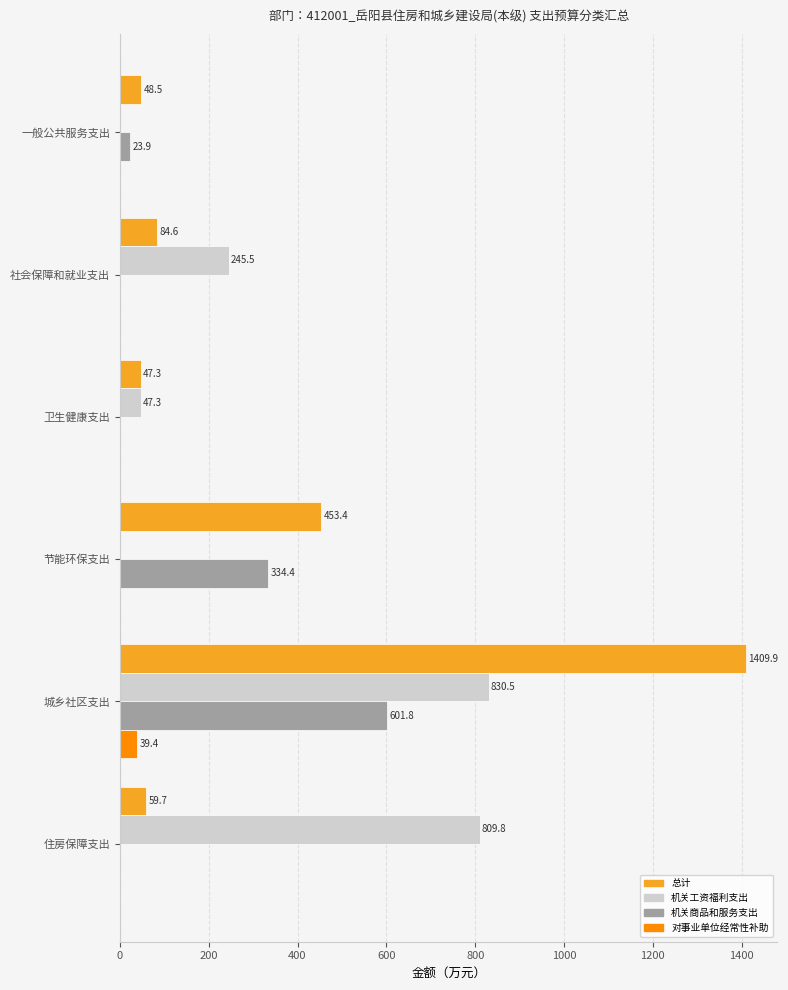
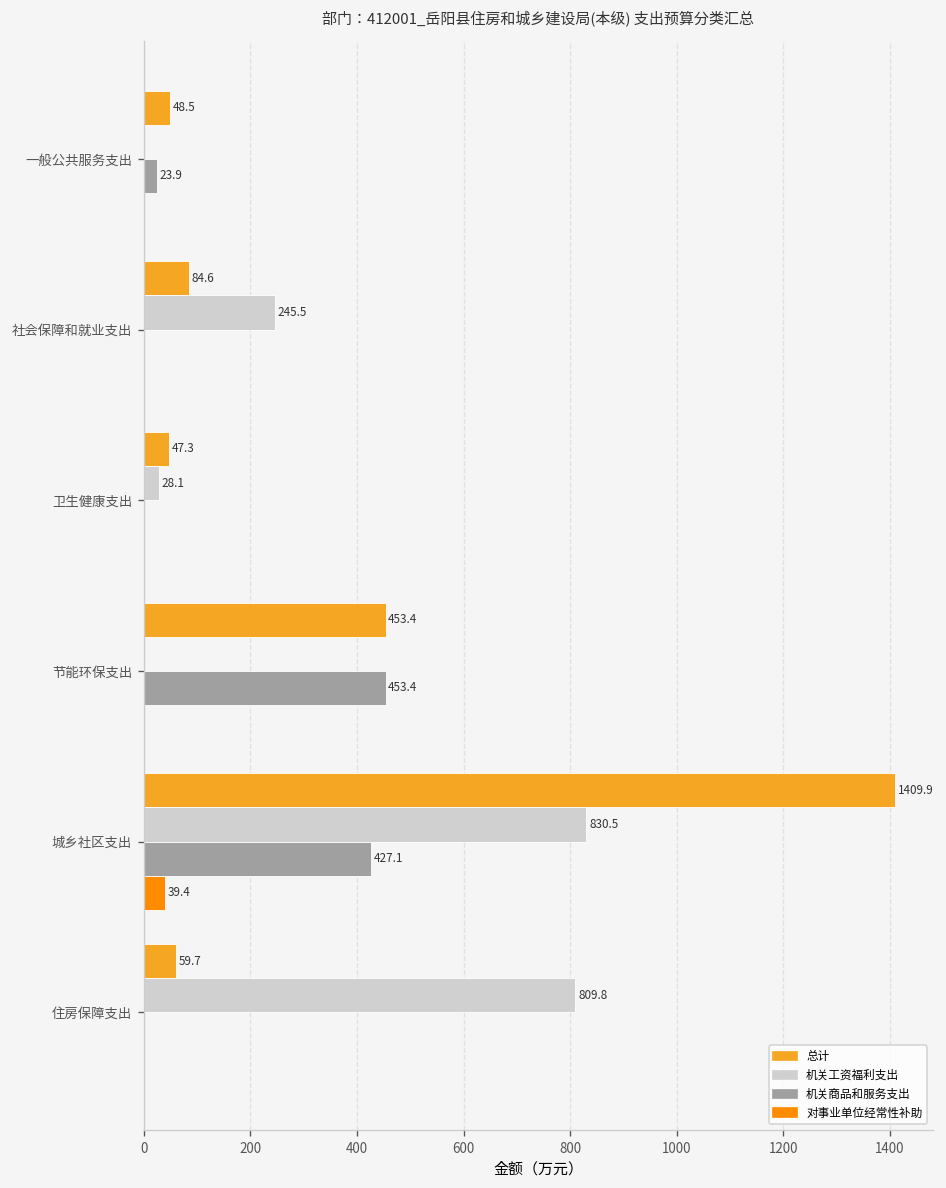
  {
    "机关工资福利支出": {
      "社会保障和就业支出": 245.5,
-     "卫生健康支出": 47.3,
+     "卫生健康支出": 28.1,
      "城乡社区支出": 830.5,
      "住房保障支出": 809.8
    },
    "机关商品和服务支出": {
      "一般公共服务支出": 23.9,
-     "节能环保支出": 334.4,
-     "城乡社区支出": 601.8
+     "节能环保支出": 453.4,
+     "城乡社区支出": 427.1
    }
  }
